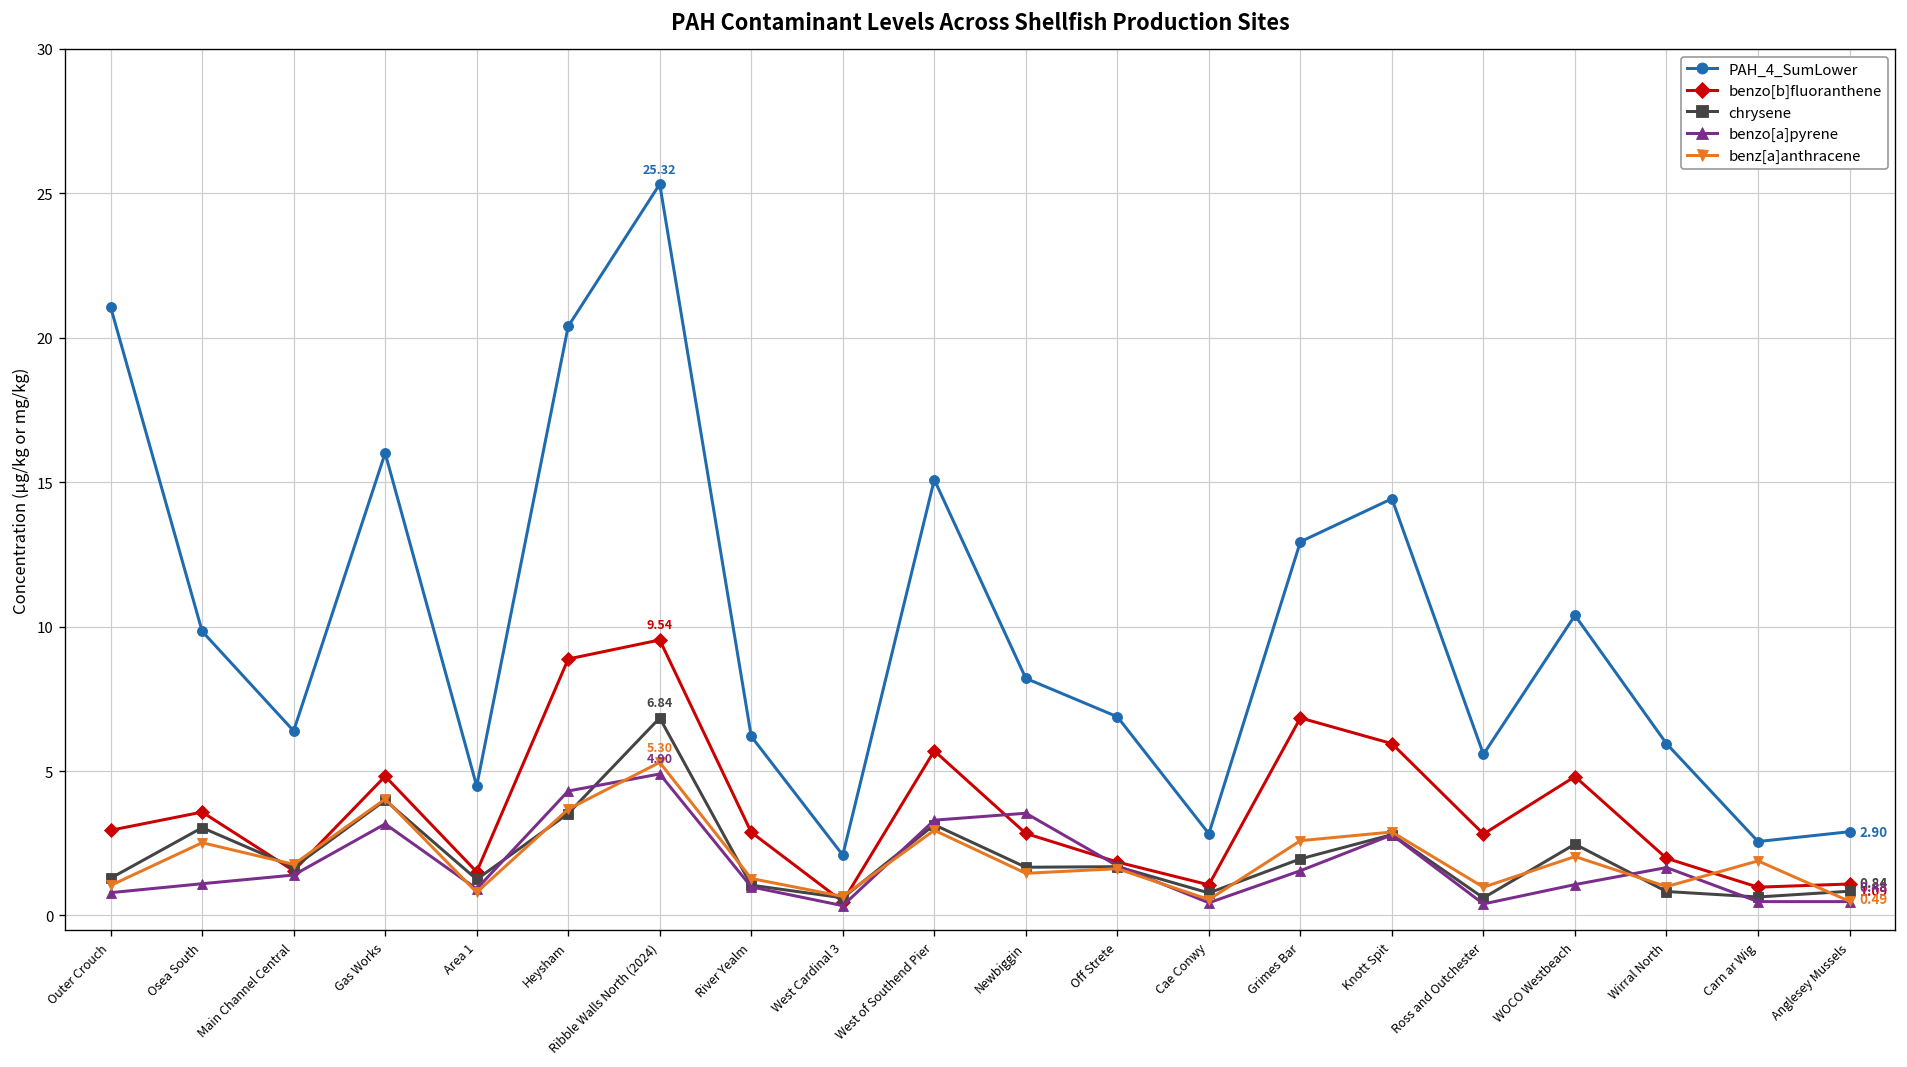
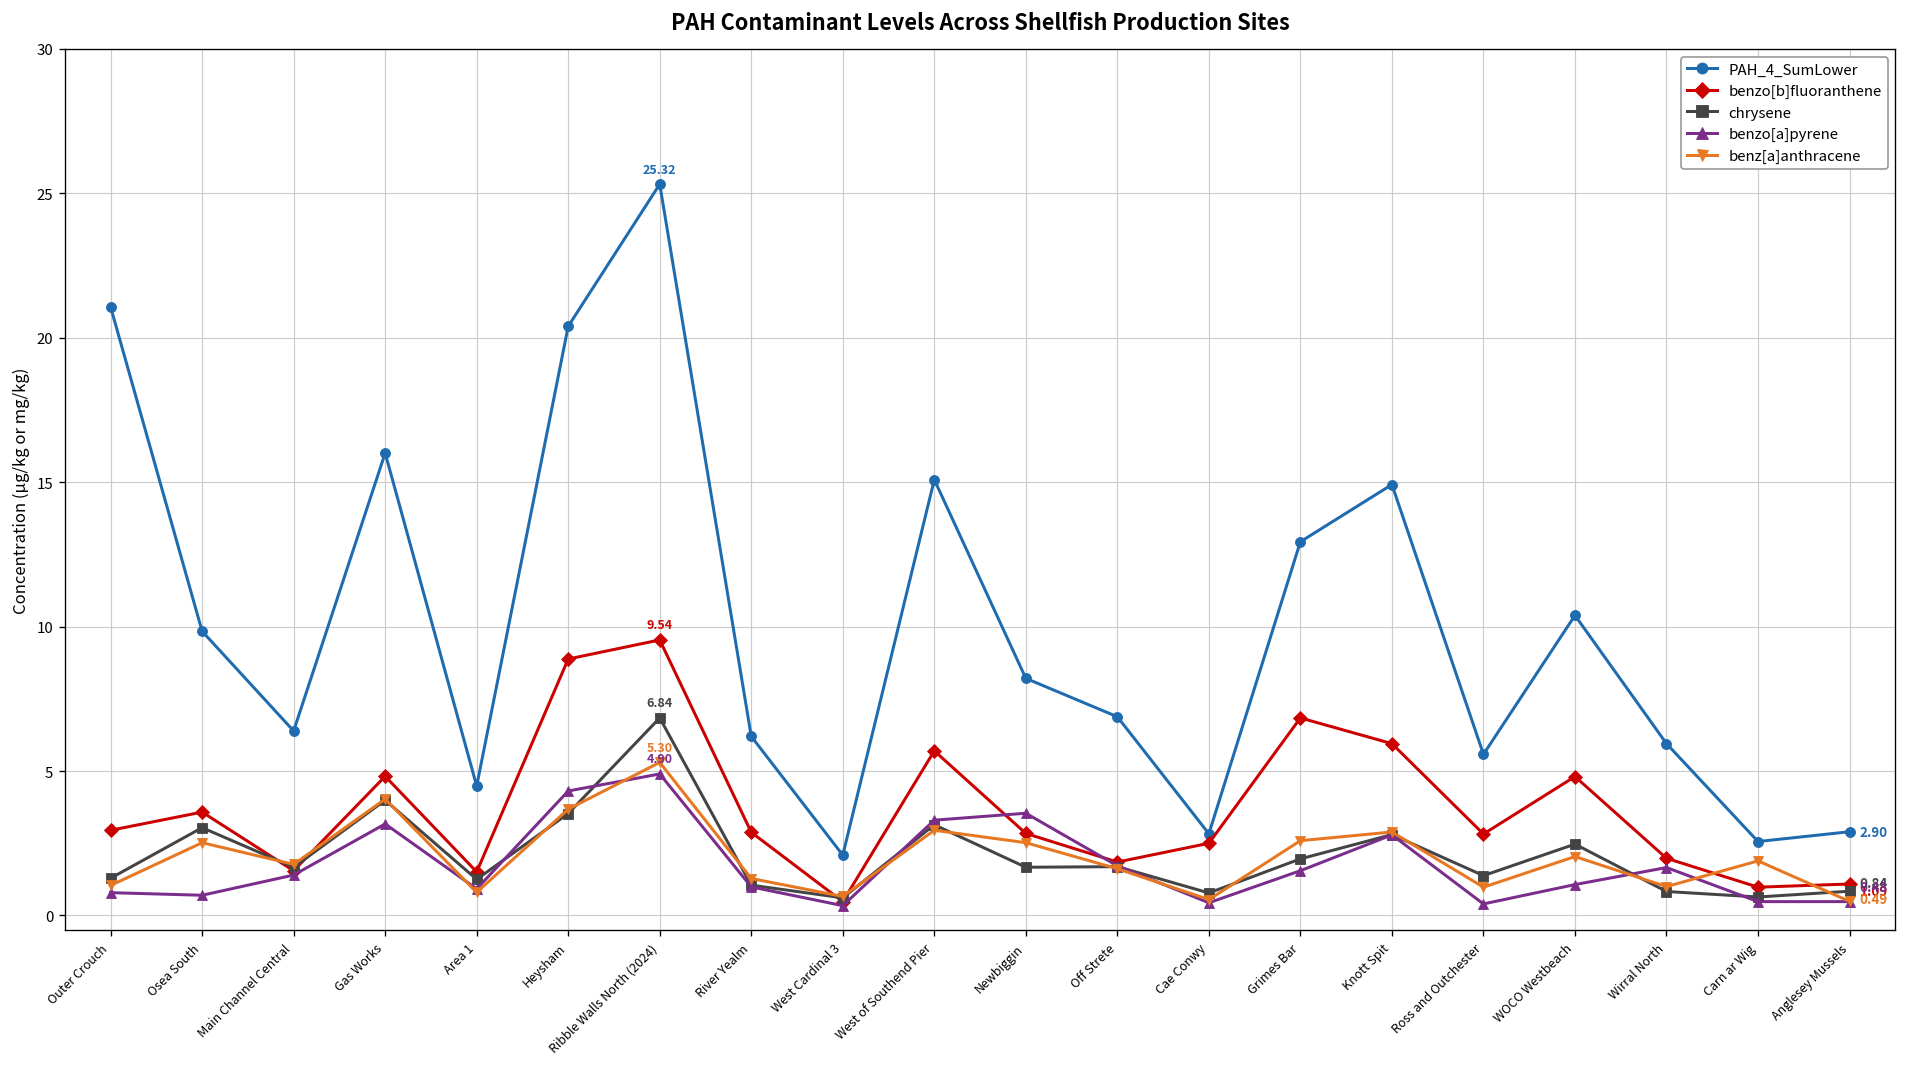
  {
    "PAH_4_SumLower": {
      "Outer Crouch": 21.1,
      "Osea South": 9.8,
      "Main Channel Central": 6.4,
      "Gas Works": 16.0,
      "Area 1": 4.5,
      "Heysham": 20.4,
      "River Yealm": 6.2,
      "West Cardinal 3": 2.1,
      "West of Southend Pier": 15.1,
      "Newbiggin": 8.2,
      "Off Strete": 6.9,
      "Cae Conwy": 2.8,
      "Grimes Bar": 12.9,
-     "Knott Spit": 14.4,
+     "Knott Spit": 14.9,
      "Ross and Outchester": 5.6,
      "WOCO Westbeach": 10.4,
      "Wirral North": 6.0,
      "Carn ar Wig": 2.6
    },
    "benzo[b]fluoranthene": {
      "Outer Crouch": 3.0,
      "Osea South": 3.6,
      "Main Channel Central": 1.6,
      "Gas Works": 4.8,
      "Area 1": 1.5,
      "Heysham": 8.9,
      "River Yealm": 2.9,
      "West Cardinal 3": 0.5,
      "West of Southend Pier": 5.7,
      "Newbiggin": 2.8,
      "Off Strete": 1.9,
-     "Cae Conwy": 1.1,
+     "Cae Conwy": 2.5,
      "Grimes Bar": 6.8,
      "Knott Spit": 6.0,
      "Ross and Outchester": 2.8,
      "WOCO Westbeach": 4.8,
      "Wirral North": 2.0,
      "Carn ar Wig": 1.0
    },
    "chrysene": {
      "Outer Crouch": 1.3,
      "Osea South": 3.0,
      "Area 1": 1.3,
      "Heysham": 3.5,
      "West of Southend Pier": 3.1,
      "Newbiggin": 1.7,
      "Cae Conwy": 0.8,
      "Grimes Bar": 2.0,
-     "Ross and Outchester": 0.6,
+     "Ross and Outchester": 1.4,
      "WOCO Westbeach": 2.5,
      "Wirral North": 0.8,
      "Carn ar Wig": 0.6
    },
    "benzo[a]pyrene": {
      "Outer Crouch": 0.8,
-     "Osea South": 1.1,
+     "Osea South": 0.7,
      "Main Channel Central": 1.4,
      "Gas Works": 3.2,
      "Area 1": 0.9,
      "Heysham": 4.3,
      "West Cardinal 3": 0.3,
      "West of Southend Pier": 3.3,
      "Newbiggin": 3.5,
      "Cae Conwy": 0.4,
      "Grimes Bar": 1.6,
      "Ross and Outchester": 0.4,
      "WOCO Westbeach": 1.1,
      "Wirral North": 1.7,
      "Carn ar Wig": 0.5
    },
    "benz[a]anthracene": {
      "Outer Crouch": 1.0,
      "Osea South": 2.5,
      "Area 1": 0.8,
      "Heysham": 3.7,
      "River Yealm": 1.3,
      "West of Southend Pier": 3.0,
-     "Newbiggin": 1.5,
+     "Newbiggin": 2.5,
      "Cae Conwy": 0.6,
      "Grimes Bar": 2.6,
      "Ross and Outchester": 1.0,
      "WOCO Westbeach": 2.0,
      "Wirral North": 1.0,
      "Carn ar Wig": 1.9
    }
  }
